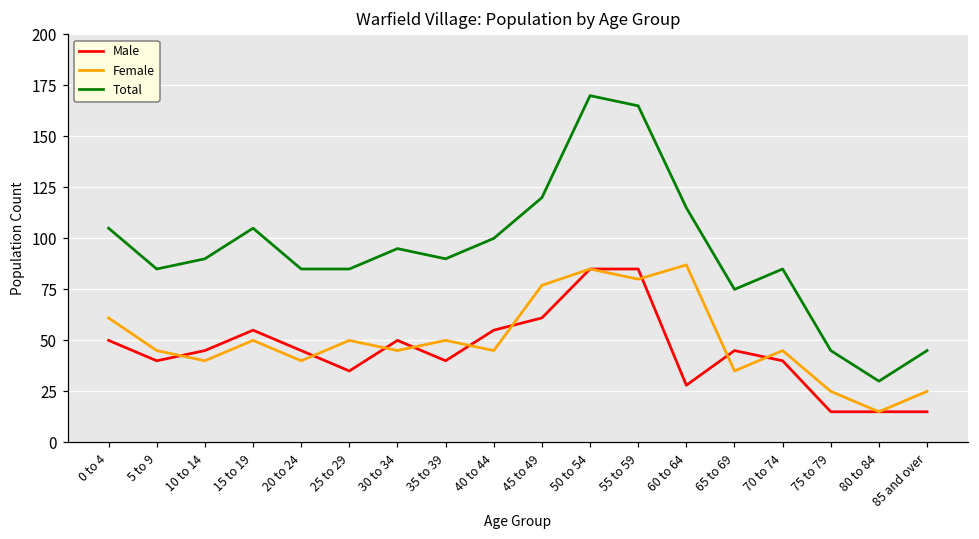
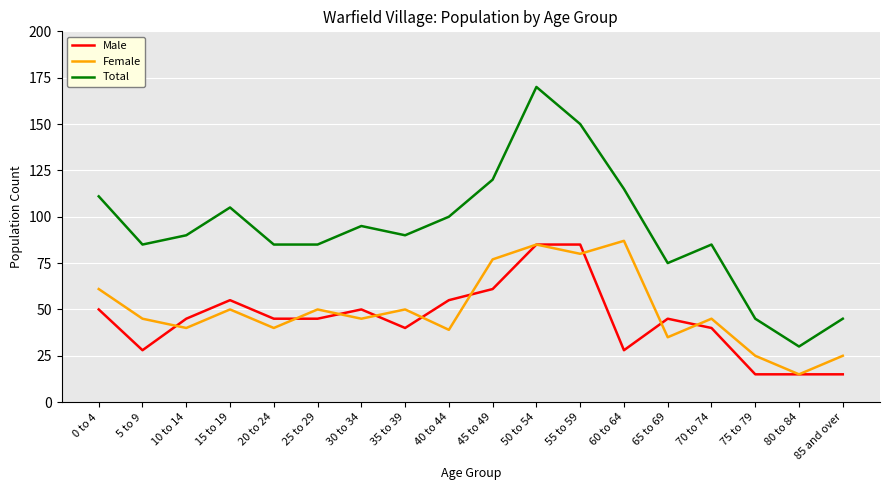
  {
    "Male": {
      "0 to 4": 50,
-     "5 to 9": 40,
+     "5 to 9": 28,
      "10 to 14": 45,
      "15 to 19": 55,
      "20 to 24": 45,
-     "25 to 29": 35,
+     "25 to 29": 45,
      "30 to 34": 50,
      "35 to 39": 40,
      "40 to 44": 55,
      "45 to 49": 61,
      "55 to 59": 85,
      "60 to 64": 28,
      "65 to 69": 45,
      "70 to 74": 40,
      "75 to 79": 15,
      "85 and over": 15
    },
    "Female": {
      "0 to 4": 61,
      "5 to 9": 45,
      "10 to 14": 40,
      "15 to 19": 50,
      "20 to 24": 40,
      "25 to 29": 50,
      "30 to 34": 45,
      "35 to 39": 50,
-     "40 to 44": 45,
+     "40 to 44": 39,
      "45 to 49": 77,
      "55 to 59": 80,
      "60 to 64": 87,
      "65 to 69": 35,
      "70 to 74": 45,
      "75 to 79": 25,
      "85 and over": 25
    },
    "Total": {
-     "0 to 4": 105,
+     "0 to 4": 111,
      "5 to 9": 85,
      "10 to 14": 90,
      "15 to 19": 105,
      "20 to 24": 85,
      "25 to 29": 85,
      "30 to 34": 95,
      "35 to 39": 90,
      "40 to 44": 100,
      "45 to 49": 120,
      "50 to 54": 170,
-     "55 to 59": 165,
+     "55 to 59": 150,
      "60 to 64": 115,
      "65 to 69": 75,
      "70 to 74": 85,
      "75 to 79": 45,
      "80 to 84": 30,
      "85 and over": 45
    }
  }
